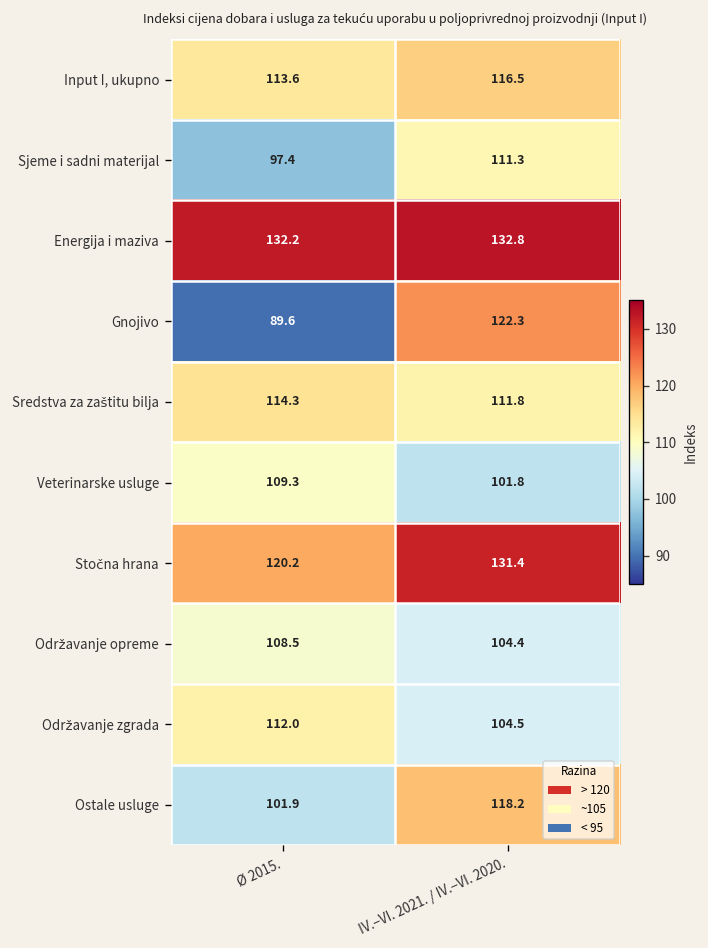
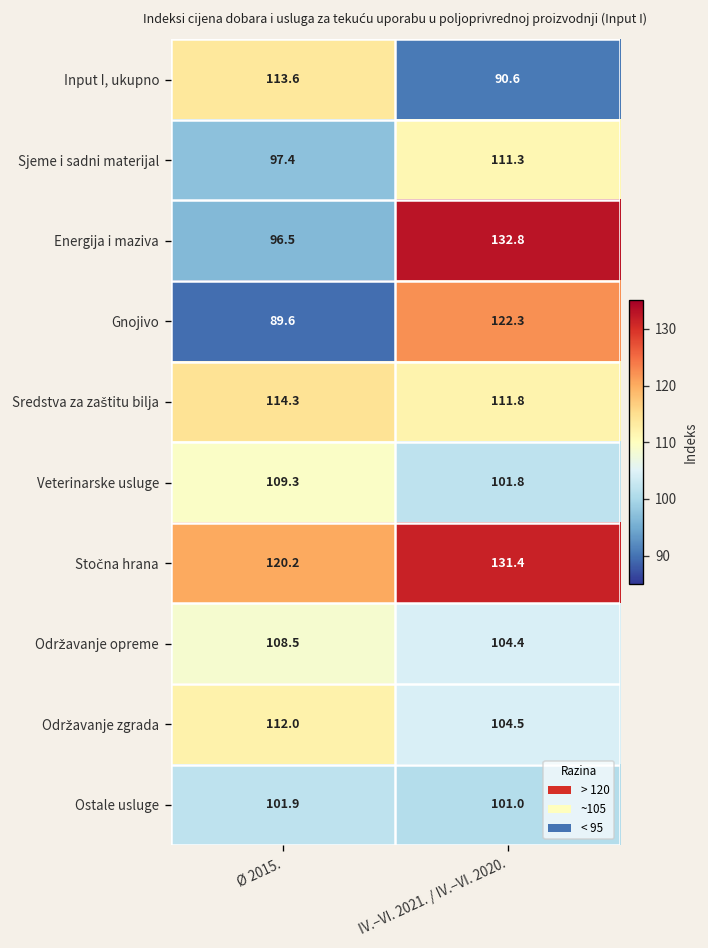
  {
    "Input I, ukupno": {
      "Ø 2015.": 113.6,
-     "IV.−VI. 2021. / IV.−VI. 2020.": 116.5
+     "IV.−VI. 2021. / IV.−VI. 2020.": 90.6
    },
    "Sjeme i sadni materijal": {
      "Ø 2015.": 97.4,
      "IV.−VI. 2021. / IV.−VI. 2020.": 111.3
    },
    "Energija i maziva": {
-     "Ø 2015.": 132.2,
+     "Ø 2015.": 96.5,
      "IV.−VI. 2021. / IV.−VI. 2020.": 132.8
    },
    "Gnojivo": {
      "Ø 2015.": 89.6,
      "IV.−VI. 2021. / IV.−VI. 2020.": 122.3
    },
    "Sredstva za zaštitu bilja": {
      "Ø 2015.": 114.3,
      "IV.−VI. 2021. / IV.−VI. 2020.": 111.8
    },
    "Veterinarske usluge": {
      "Ø 2015.": 109.3,
      "IV.−VI. 2021. / IV.−VI. 2020.": 101.8
    },
    "Stočna hrana": {
      "Ø 2015.": 120.2,
      "IV.−VI. 2021. / IV.−VI. 2020.": 131.4
    },
    "Održavanje opreme": {
      "Ø 2015.": 108.5,
      "IV.−VI. 2021. / IV.−VI. 2020.": 104.4
    },
    "Održavanje zgrada": {
      "Ø 2015.": 112.0,
      "IV.−VI. 2021. / IV.−VI. 2020.": 104.5
    },
    "Ostale usluge": {
      "Ø 2015.": 101.9,
-     "IV.−VI. 2021. / IV.−VI. 2020.": 118.2
+     "IV.−VI. 2021. / IV.−VI. 2020.": 101.0
    }
  }
